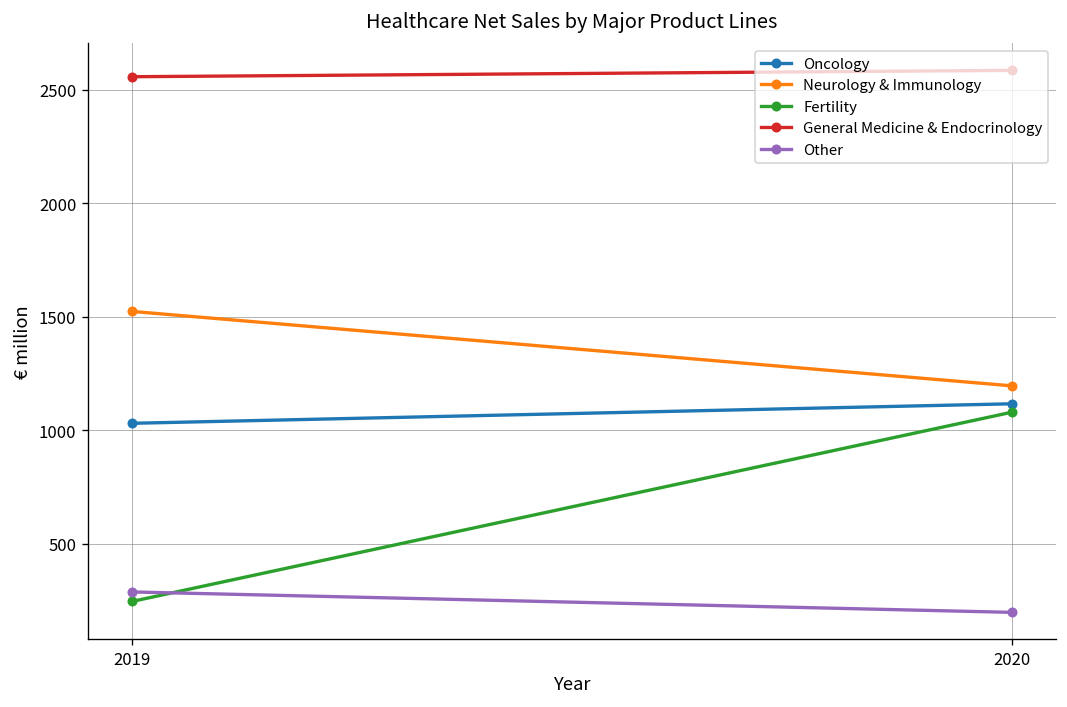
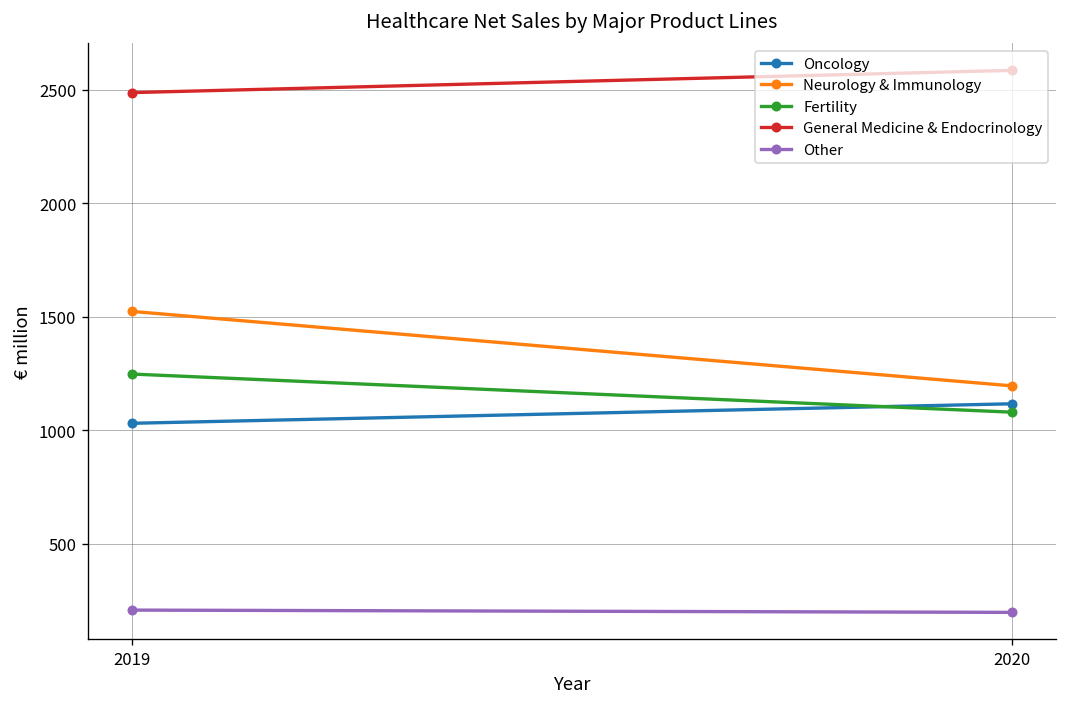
  {
    "Oncology": {
      "2019": 1030,
      "2020": 1120
    },
    "Neurology & Immunology": {
      "2019": 1520,
      "2020": 1200
    },
    "Fertility": {
-     "2019": 250,
+     "2019": 1250,
      "2020": 1080
    },
    "General Medicine & Endocrinology": {
-     "2019": 2560
+     "2019": 2490
    },
    "Other": {
-     "2019": 290,
+     "2019": 210,
      "2020": 200
    }
  }
